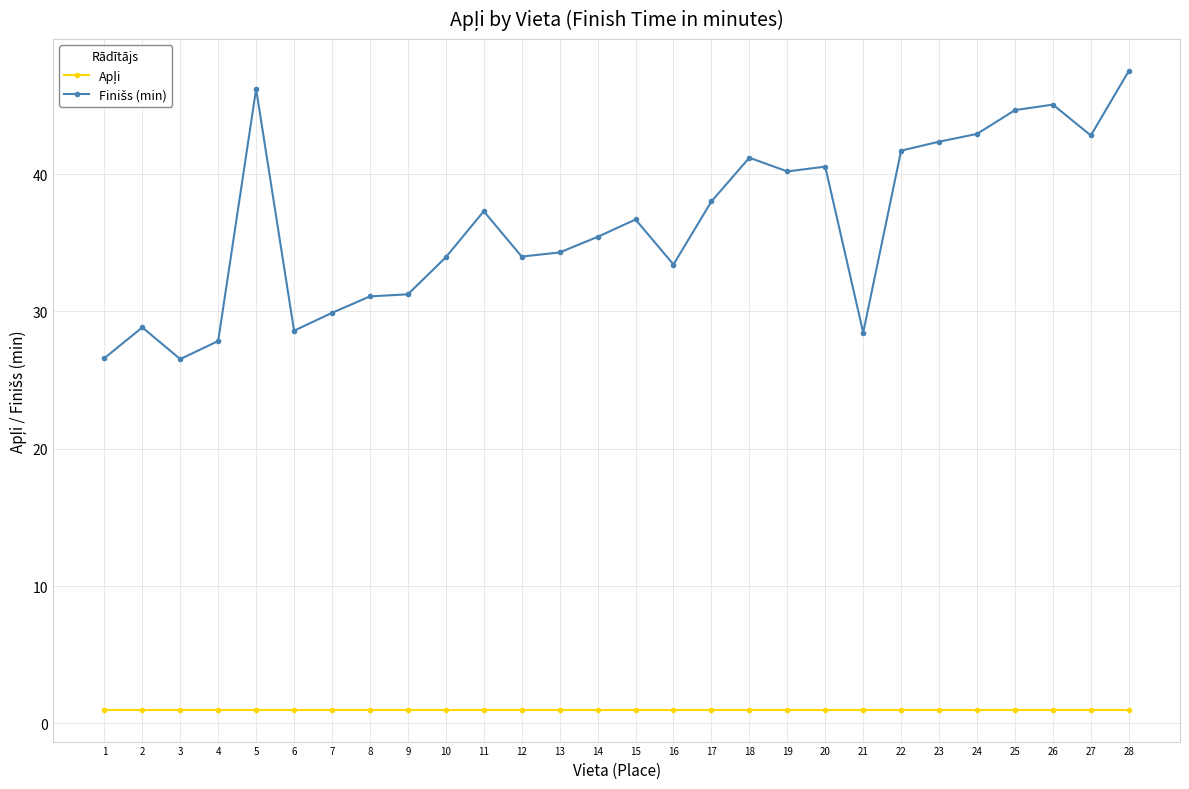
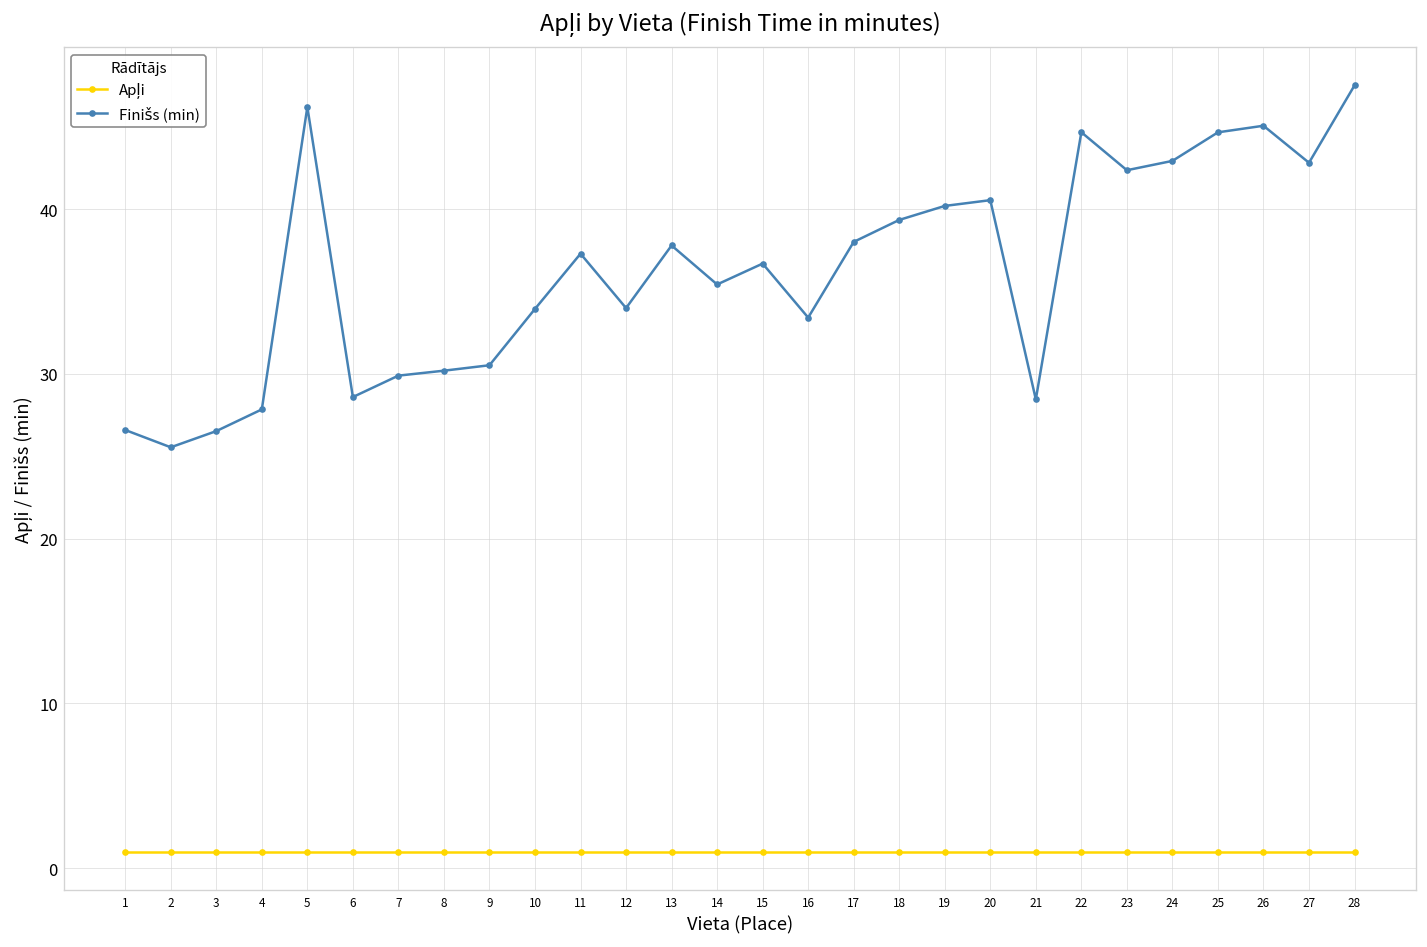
  {
    "Apļi": {
      "1": 1.0,
      "2": 1.0,
      "3": 1.0,
      "4": 1.0,
      "5": 1.0,
      "6": 1.0,
      "7": 1.0,
      "8": 1.0,
      "9": 1.0,
      "10": 1.0,
      "11": 1.0,
      "12": 1.0,
      "13": 1.0,
      "14": 1.0,
      "15": 1.0,
      "16": 1.0,
      "17": 1.0,
      "18": 1.0,
      "19": 1.0,
      "20": 1.0,
      "21": 1.0,
      "22": 1.0,
      "23": 1.0,
      "24": 1.0,
      "25": 1.0,
      "26": 1.0,
      "27": 1.0,
      "28": 1.0
    },
    "Finišs (min)": {
      "1": 26.6,
-     "2": 28.8,
+     "2": 25.6,
      "3": 26.5,
      "4": 27.9,
      "5": 46.2,
      "6": 28.6,
      "7": 29.9,
-     "8": 31.1,
-     "9": 31.3,
+     "8": 30.2,
+     "9": 30.5,
      "10": 34.0,
      "11": 37.3,
      "12": 34.0,
-     "13": 34.3,
+     "13": 37.8,
      "14": 35.4,
      "15": 36.7,
      "16": 33.4,
      "17": 38.0,
-     "18": 41.2,
+     "18": 39.4,
      "19": 40.2,
      "20": 40.6,
      "21": 28.5,
-     "22": 41.7,
+     "22": 44.7,
      "23": 42.4,
      "24": 42.9,
      "25": 44.7,
      "26": 45.1,
      "27": 42.8,
      "28": 47.5
    }
  }
